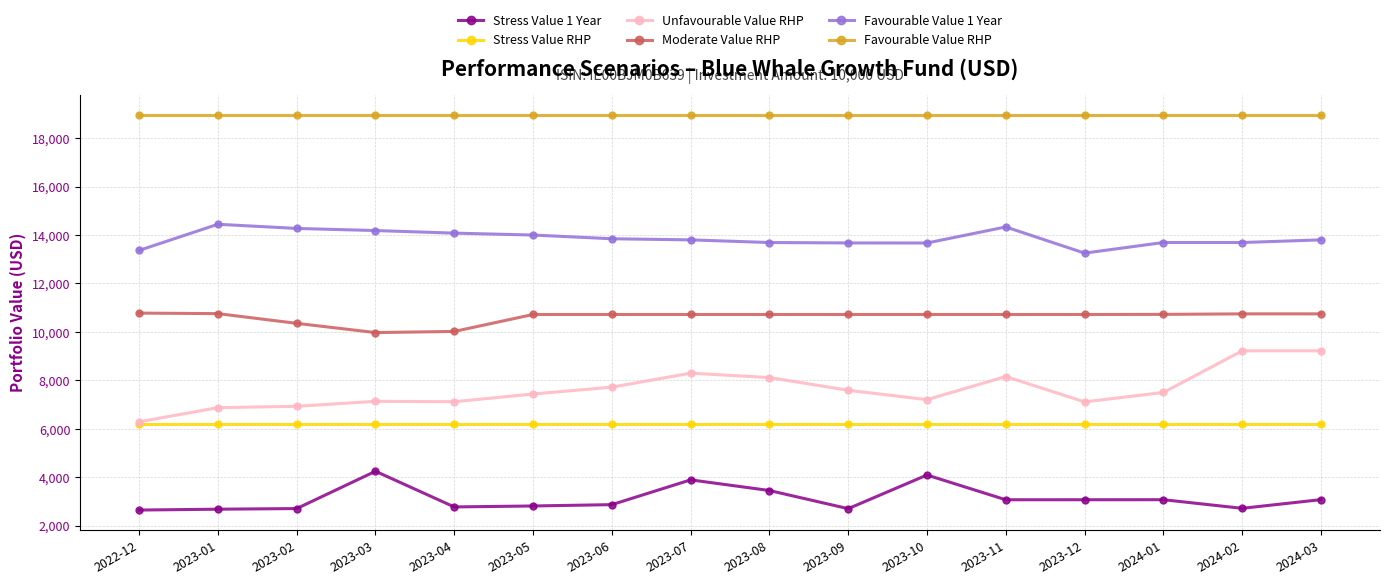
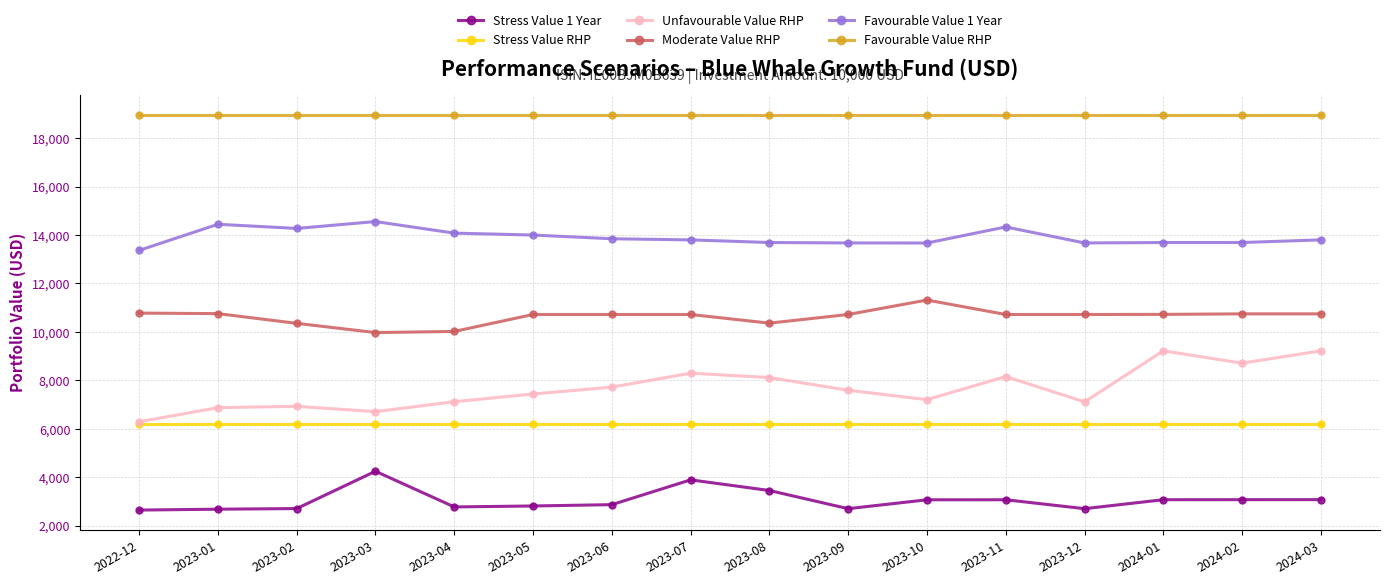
  {
    "Stress Value 1 Year": {
      "2022-12": "2,600",
      "2023-01": "2,700",
      "2023-02": "2,700",
      "2023-03": "4,200",
      "2023-04": "2,800",
      "2023-05": "2,800",
      "2023-06": "2,900",
      "2023-07": "3,900",
      "2023-08": "3,500",
      "2023-09": "2,700",
-     "2023-10": "4,100",
+     "2023-10": "3,100",
      "2023-11": "3,100",
-     "2023-12": "3,100",
+     "2023-12": "2,700",
      "2024-01": "3,100",
-     "2024-02": "2,700",
+     "2024-02": "3,100",
      "2024-03": "3,100"
    },
    "Stress Value RHP": {
      "2023-01": "6,200",
      "2023-02": "6,200",
      "2023-03": "6,200",
      "2023-04": "6,200",
      "2023-05": "6,200",
      "2023-06": "6,200",
      "2023-07": "6,200",
      "2023-08": "6,200",
      "2023-09": "6,200",
      "2023-10": "6,200",
      "2023-11": "6,200",
      "2023-12": "6,200",
      "2024-01": "6,200",
      "2024-02": "6,200",
      "2024-03": "6,200"
    },
    "Unfavourable Value RHP": {
      "2023-01": "6,900",
      "2023-02": "6,900",
-     "2023-03": "7,100",
+     "2023-03": "6,700",
      "2023-04": "7,100",
      "2023-05": "7,400",
      "2023-06": "7,700",
      "2023-07": "8,300",
      "2023-08": "8,100",
      "2023-09": "7,600",
      "2023-10": "7,200",
      "2023-11": "8,200",
      "2023-12": "7,100",
-     "2024-01": "7,500",
-     "2024-02": "9,200",
+     "2024-01": "9,200",
+     "2024-02": "8,700",
      "2024-03": "9,200"
    },
    "Moderate Value RHP": {
      "2022-12": "10,800",
      "2023-01": "10,800",
      "2023-02": "10,400",
      "2023-03": "10,000",
      "2023-04": "10,000",
      "2023-05": "10,700",
      "2023-06": "10,700",
      "2023-07": "10,700",
-     "2023-08": "10,700",
+     "2023-08": "10,400",
      "2023-09": "10,700",
-     "2023-10": "10,700",
+     "2023-10": "11,300",
      "2023-11": "10,700",
      "2023-12": "10,700",
      "2024-01": "10,700",
      "2024-02": "10,700",
      "2024-03": "10,700"
    },
    "Favourable Value 1 Year": {
      "2022-12": "13,400",
      "2023-01": "14,400",
      "2023-02": "14,300",
-     "2023-03": "14,200",
+     "2023-03": "14,600",
      "2023-04": "14,100",
      "2023-05": "14,000",
      "2023-06": "13,800",
      "2023-07": "13,800",
      "2023-08": "13,700",
      "2023-09": "13,700",
      "2023-10": "13,700",
      "2023-11": "14,300",
-     "2023-12": "13,300",
+     "2023-12": "13,700",
      "2024-01": "13,700",
      "2024-02": "13,700",
      "2024-03": "13,800"
    },
    "Favourable Value RHP": {
      "2022-12": "19,000",
      "2023-01": "19,000",
      "2023-02": "19,000",
      "2023-03": "19,000",
      "2023-04": "19,000",
      "2023-05": "19,000",
      "2023-06": "19,000",
      "2023-07": "19,000",
      "2023-08": "19,000",
      "2023-09": "19,000",
      "2023-10": "19,000",
      "2023-11": "19,000",
      "2023-12": "19,000",
      "2024-01": "19,000",
      "2024-02": "19,000",
      "2024-03": "19,000"
    }
  }
